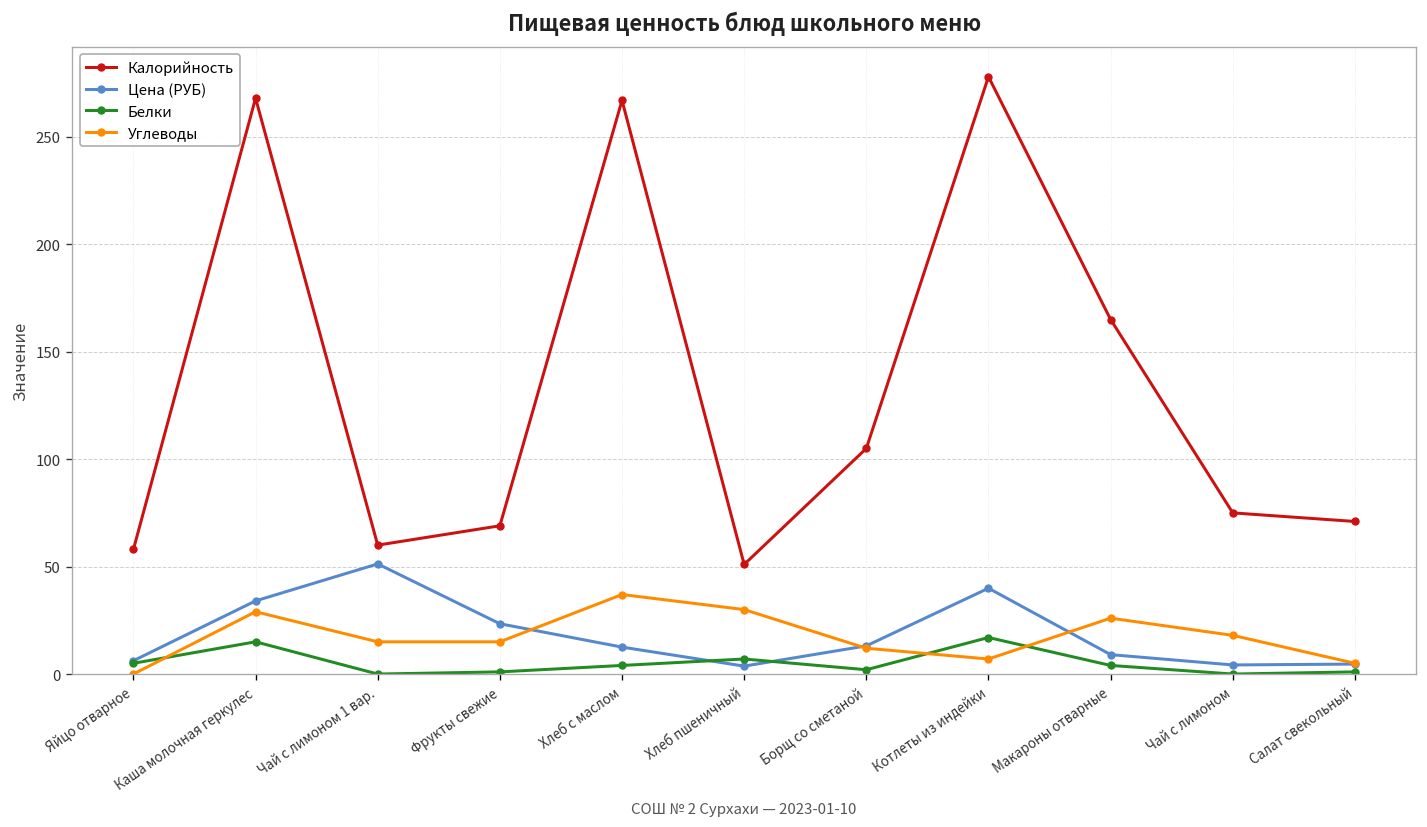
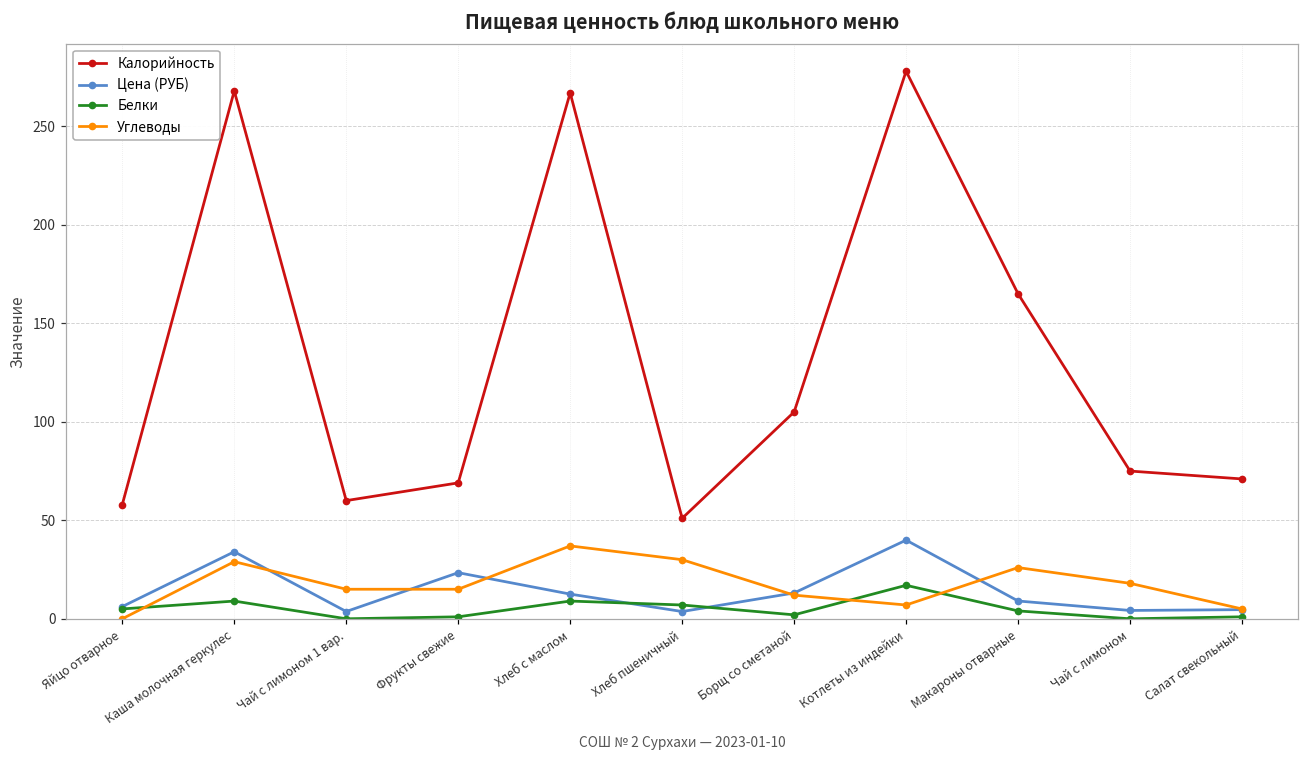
  {
    "Калорийность": {
      "Яйцо отварное": 58,
      "Каша молочная геркулес": 268,
      "Чай с лимоном 1 вар.": 60,
      "Фрукты свежие": 69,
      "Хлеб с маслом": 267,
      "Хлеб пшеничный": 51,
      "Борщ со сметаной": 105,
      "Котлеты из индейки": 278,
      "Макароны отварные": 165,
      "Чай с лимоном": 75,
      "Салат свекольный": 71
    },
    "Цена (РУБ)": {
      "Каша молочная геркулес": 34,
-     "Чай с лимоном 1 вар.": 51,
+     "Чай с лимоном 1 вар.": 4,
      "Фрукты свежие": 23,
      "Хлеб с маслом": 13,
      "Хлеб пшеничный": 4,
      "Котлеты из индейки": 40,
      "Макароны отварные": 9,
      "Чай с лимоном": 4
    },
    "Белки": {
-     "Каша молочная геркулес": 15,
+     "Каша молочная геркулес": 9,
      "Чай с лимоном 1 вар.": 0,
      "Фрукты свежие": 1,
-     "Хлеб с маслом": 4,
+     "Хлеб с маслом": 9,
      "Хлеб пшеничный": 7,
      "Борщ со сметаной": 2,
      "Котлеты из индейки": 17,
      "Макароны отварные": 4,
      "Чай с лимоном": 0,
      "Салат свекольный": 1
    },
    "Углеводы": {
      "Яйцо отварное": 0,
      "Каша молочная геркулес": 29,
      "Чай с лимоном 1 вар.": 15,
      "Фрукты свежие": 15,
      "Хлеб с маслом": 37,
      "Хлеб пшеничный": 30,
      "Котлеты из индейки": 7,
      "Макароны отварные": 26,
      "Чай с лимоном": 18
    }
  }
